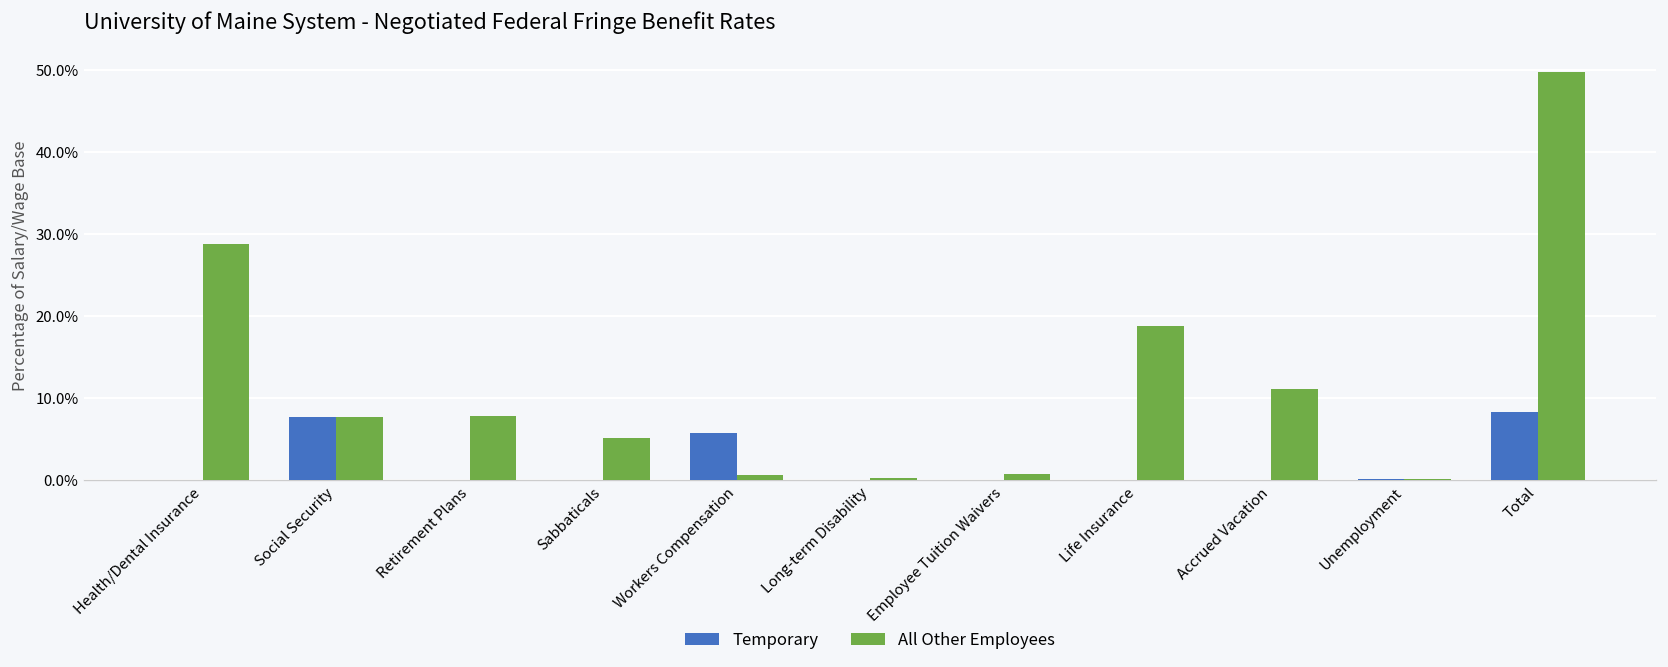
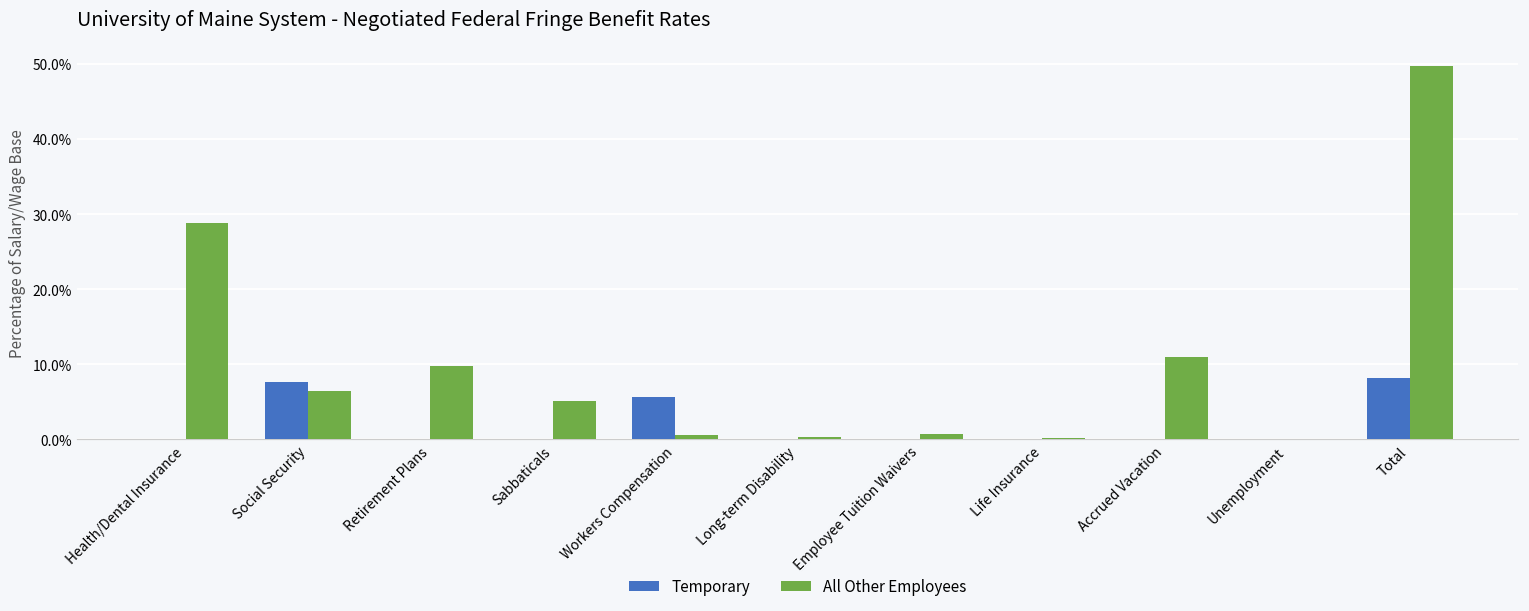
  {
    "Temporary": {
      "Health/Dental Insurance": "0%",
      "Social Security": "8%",
      "Retirement Plans": "0%",
      "Sabbaticals": "0%",
      "Workers Compensation": "6%",
      "Long-term Disability": "0%",
      "Employee Tuition Waivers": "0%",
      "Life Insurance": "0%",
      "Accrued Vacation": "0%",
      "Total": "8%"
    },
    "All Other Employees": {
      "Health/Dental Insurance": "29%",
-     "Social Security": "8%",
-     "Retirement Plans": "8%",
+     "Social Security": "6%",
+     "Retirement Plans": "10%",
      "Sabbaticals": "5%",
      "Workers Compensation": "1%",
      "Employee Tuition Waivers": "1%",
-     "Life Insurance": "19%",
+     "Life Insurance": "0%",
      "Accrued Vacation": "11%",
      "Total": "50%"
    }
  }
